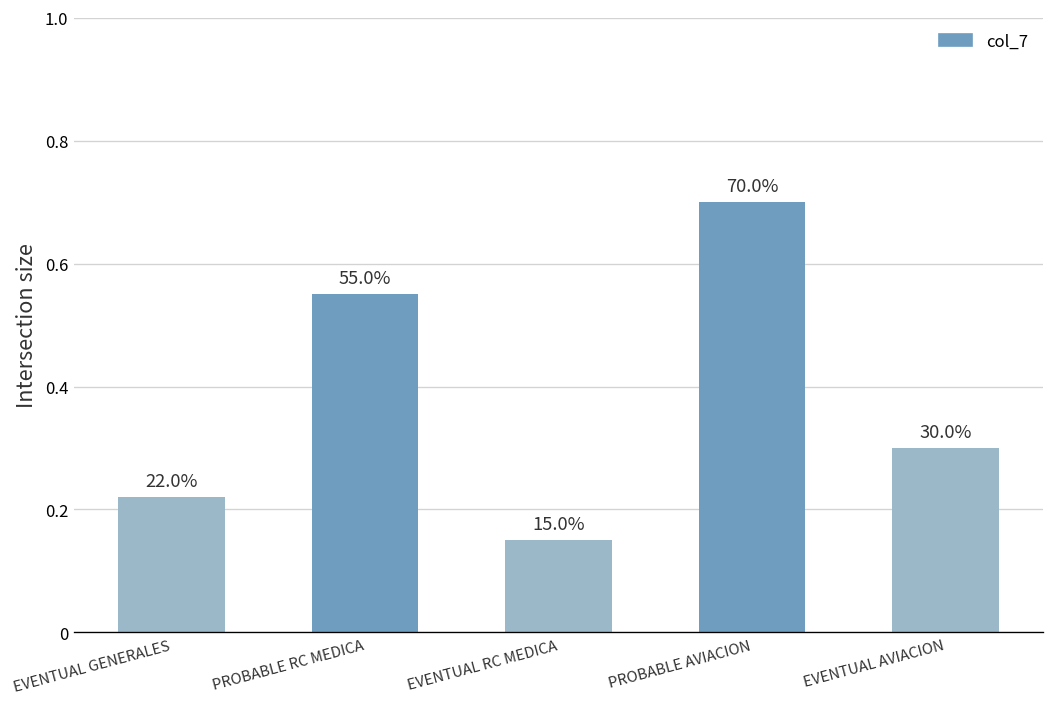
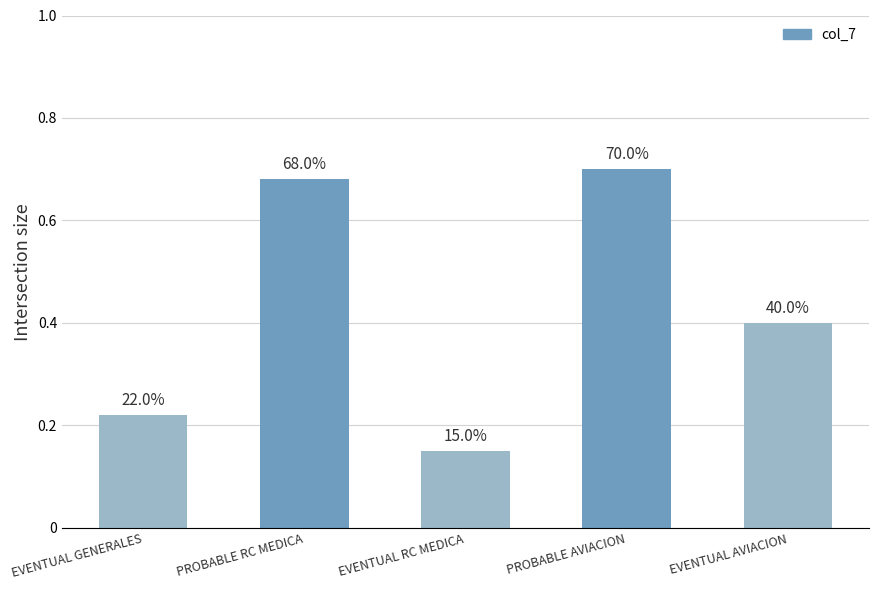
  {
    "EVENTUAL GENERALES": "22.0%",
-   "PROBABLE RC MEDICA": "55.0%",
+   "PROBABLE RC MEDICA": "68.0%",
    "EVENTUAL RC MEDICA": "15.0%",
    "PROBABLE AVIACION": "70.0%",
-   "EVENTUAL AVIACION": "30.0%"
+   "EVENTUAL AVIACION": "40.0%"
  }
